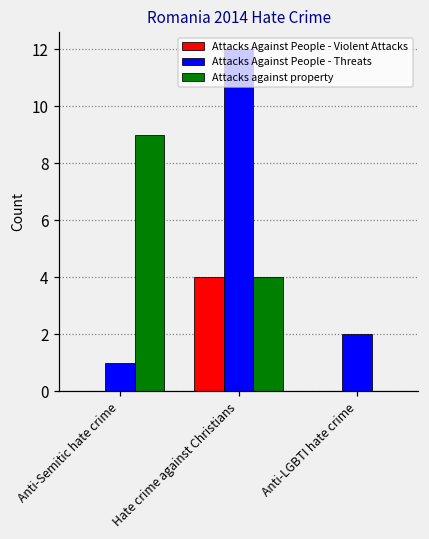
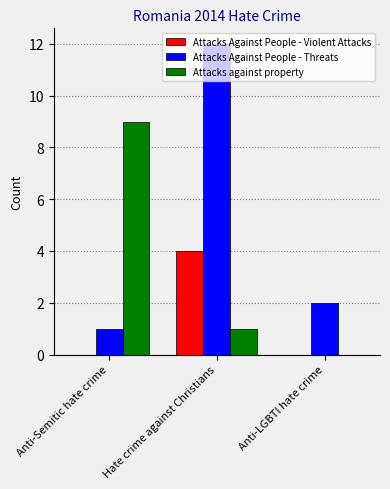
  {
    "Attacks Against People - Violent Attacks": {
      "Anti-Semitic hate crime": 0,
      "Hate crime against Christians": 4,
      "Anti-LGBTI hate crime": 0
    },
    "Attacks Against People - Threats": {
      "Anti-Semitic hate crime": 1,
      "Anti-LGBTI hate crime": 2
    },
    "Attacks against property": {
      "Anti-Semitic hate crime": 9,
-     "Hate crime against Christians": 4,
+     "Hate crime against Christians": 1,
      "Anti-LGBTI hate crime": 0
    }
  }
